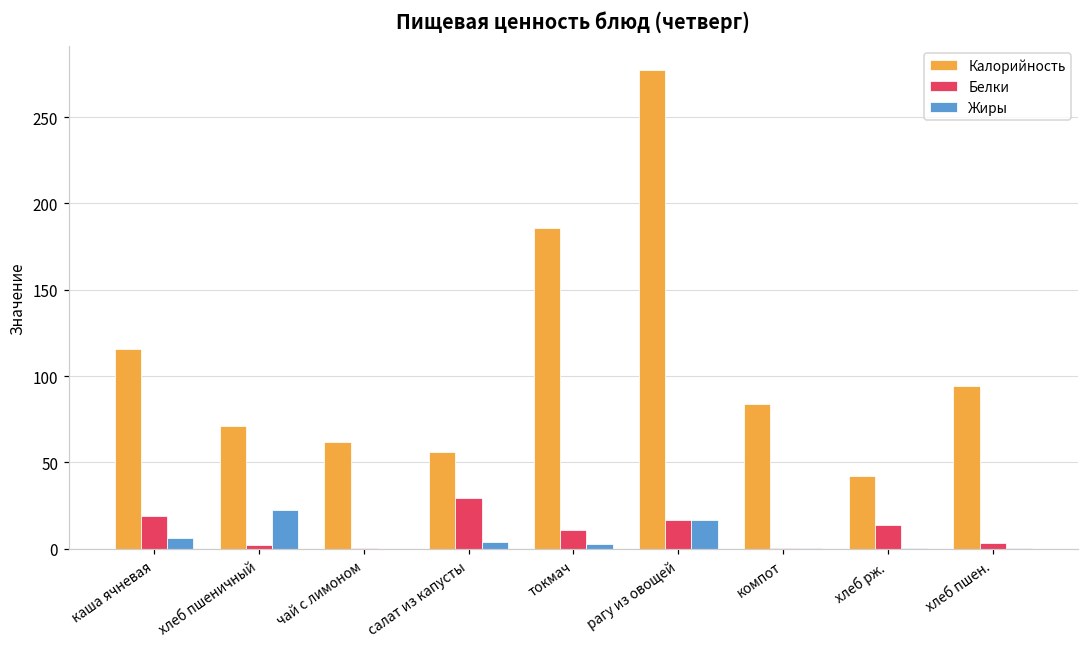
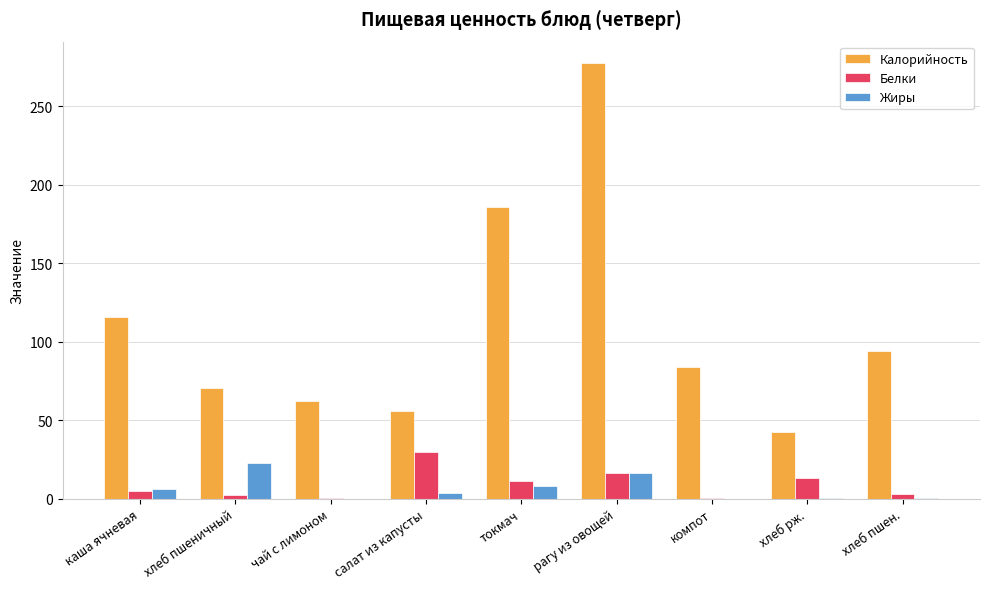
  {
    "Калорийность": {
      "каша ячневая": 116,
      "хлеб пшеничный": 71,
      "чай с лимоном": 62,
      "салат из капусты": 56,
      "токмач": 186,
      "рагу из овощей": 277,
      "компот": 84,
      "хлеб рж.": 42,
      "хлеб пшен.": 94
    },
    "Белки": {
-     "каша ячневая": 19,
+     "каша ячневая": 5,
      "хлеб пшеничный": 2,
      "салат из капусты": 30,
      "токмач": 11,
      "рагу из овощей": 16,
      "хлеб рж.": 13,
      "хлеб пшен.": 3
    },
    "Жиры": {
      "каша ячневая": 6,
      "хлеб пшеничный": 23,
      "чай с лимоном": 0,
      "салат из капусты": 4,
-     "токмач": 3,
+     "токмач": 8,
      "рагу из овощей": 16
    }
  }
